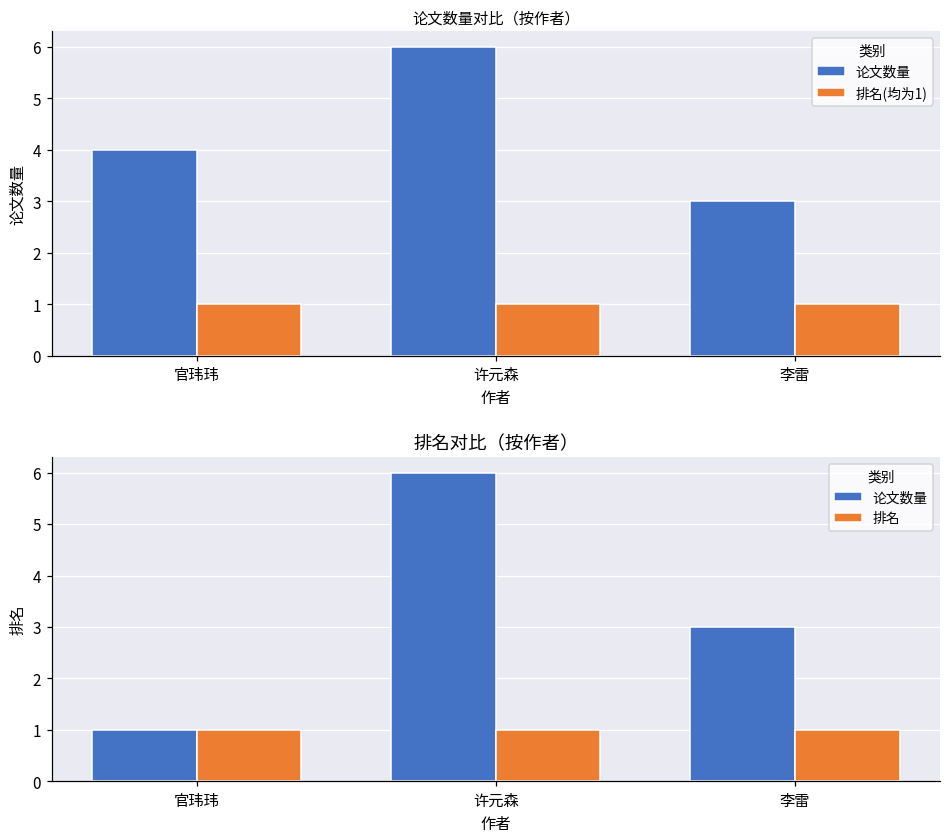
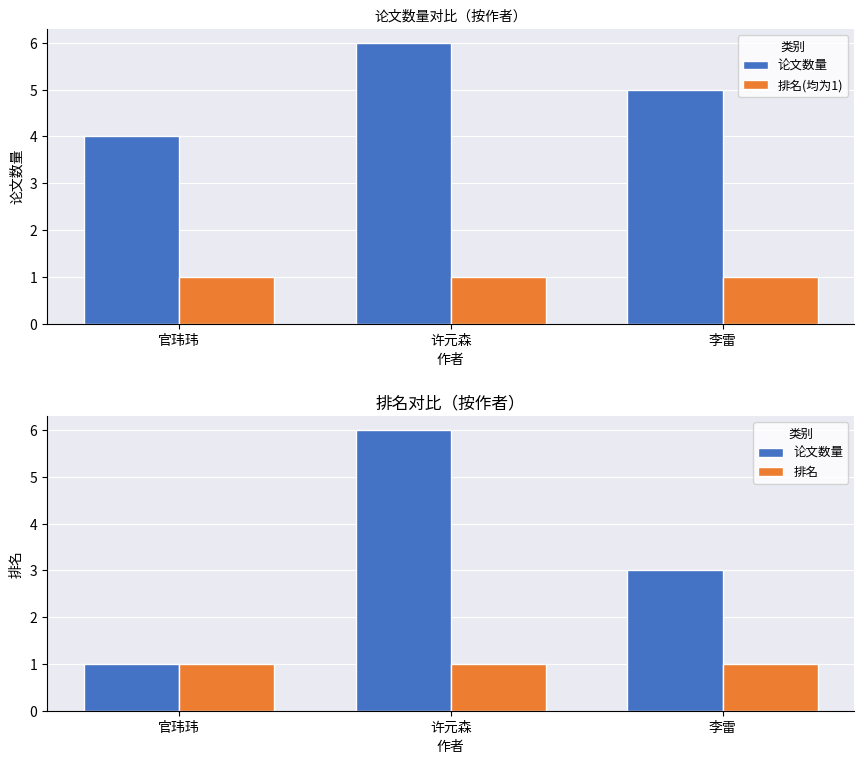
  {
    "论文数量对比（按作者）": {
      "论文数量": {
        "官玮玮": 4,
        "许元森": 6,
-       "李雷": 3
+       "李雷": 5
      },
      "排名(均为1)": {
        "官玮玮": 1,
        "许元森": 1,
        "李雷": 1
      }
    },
    "排名对比（按作者）": {
      "论文数量": {
        "官玮玮": 1.0,
        "许元森": 6.0,
        "李雷": 3.0
      },
      "排名": {
        "官玮玮": 1.0,
        "许元森": 1.0,
        "李雷": 1.0
      }
    }
  }
